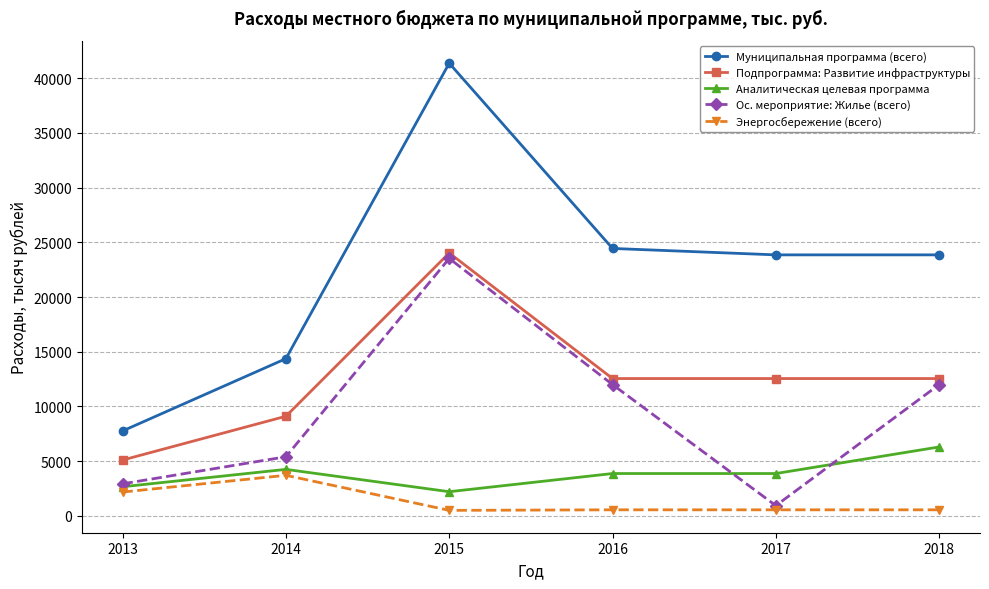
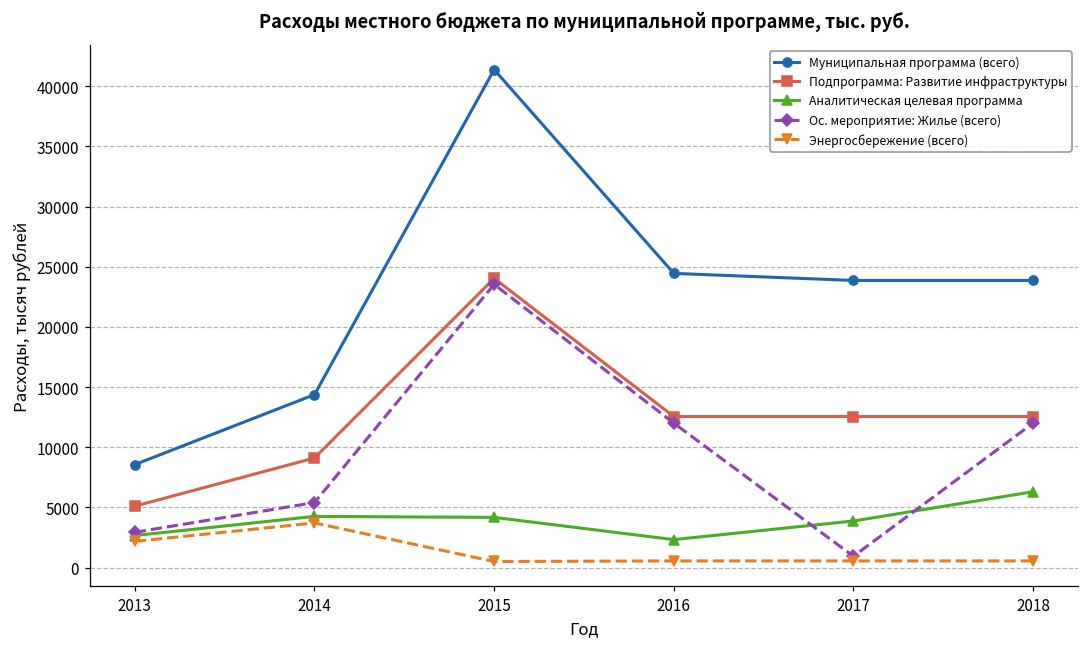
  {
    "Муниципальная программа (всего)": {
-     "2013": 7800,
+     "2013": 8600,
      "2014": 14400,
      "2015": 41400,
      "2016": 24400,
      "2017": 23900,
      "2018": 23900
    },
    "Аналитическая целевая программа": {
      "2013": 2700,
      "2014": 4200,
-     "2015": 2200,
-     "2016": 3900,
+     "2015": 4200,
+     "2016": 2300,
      "2017": 3900,
      "2018": 6300
    },
    "Ос. мероприятие: Жилье (всего)": {
      "2013": 2900,
      "2014": 5400,
      "2015": 23500,
      "2016": 12000,
      "2017": 900,
      "2018": 12000
    }
  }
